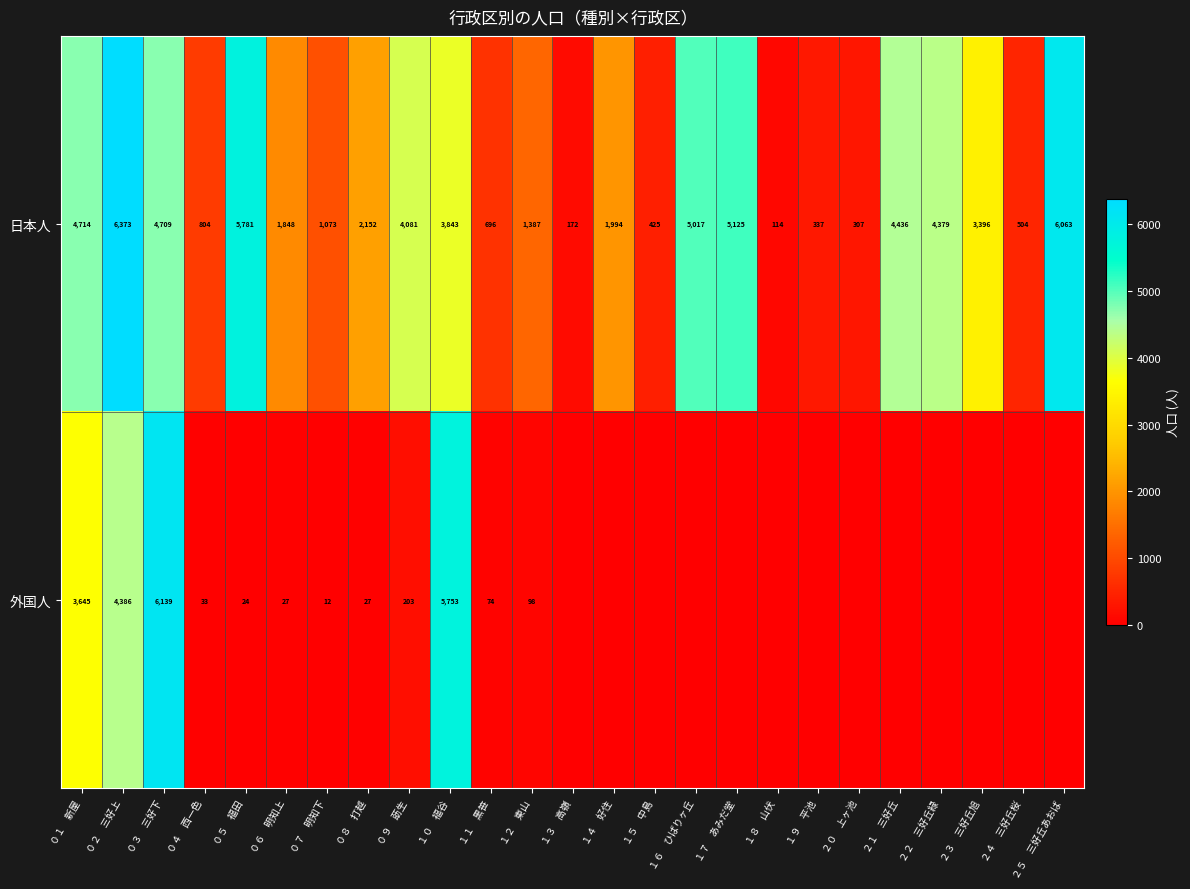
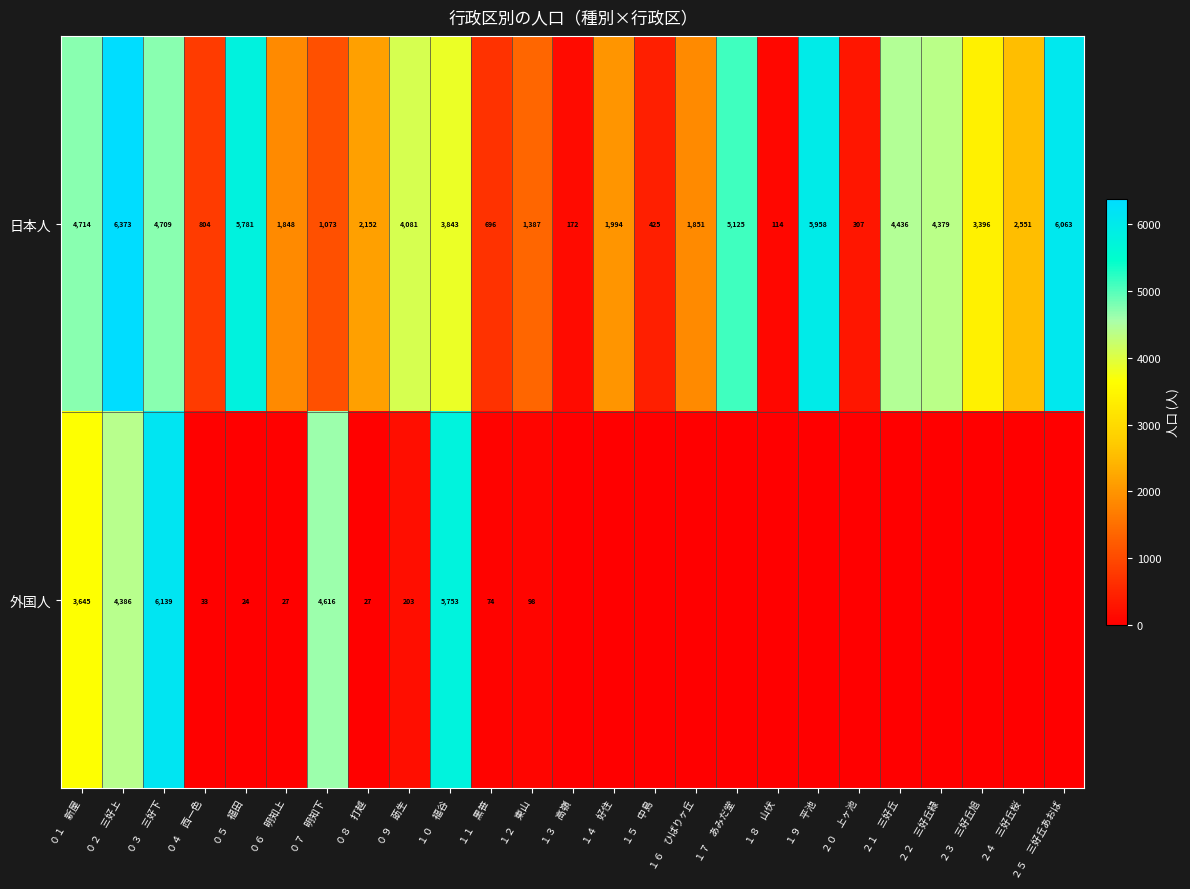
  {
    "日本人": {
      "０１ 新屋": "4,714",
      "０２ 三好上": "6,373",
      "０３ 三好下": "4,709",
      "０４ 西一色": "804",
      "０５ 福田": "5,781",
      "０６ 明知上": "1,848",
      "０７ 明知下": "1,073",
      "０８ 打越": "2,152",
      "０９ 莇生": "4,081",
      "１０ 福谷": "3,843",
      "１１ 黒笹": "696",
      "１２ 東山": "1,387",
      "１３ 高嶺": "172",
      "１４ 好住": "1,994",
      "１５ 中島": "425",
-     "１６ ひばりヶ丘": "5,017",
+     "１６ ひばりヶ丘": "1,851",
      "１７ あみだ堂": "5,125",
      "１８ 山伏": "114",
-     "１９ 平池": "337",
+     "１９ 平池": "5,958",
      "２０ 上ヶ池": "307",
      "２１ 三好丘": "4,436",
      "２２ 三好丘緑": "4,379",
      "２３ 三好丘旭": "3,396",
-     "２４ 三好丘桜": "504",
+     "２４ 三好丘桜": "2,551",
      "２５ 三好丘あおば": "6,063"
    },
    "外国人": {
      "０１ 新屋": "3,645",
      "０２ 三好上": "4,386",
      "０３ 三好下": "6,139",
      "０４ 西一色": "33",
      "０５ 福田": "24",
      "０６ 明知上": "27",
-     "０７ 明知下": "12",
+     "０７ 明知下": "4,616",
      "０８ 打越": "27",
      "０９ 莇生": "203",
      "１０ 福谷": "5,753",
      "１１ 黒笹": "74",
      "１２ 東山": "98"
    }
  }
